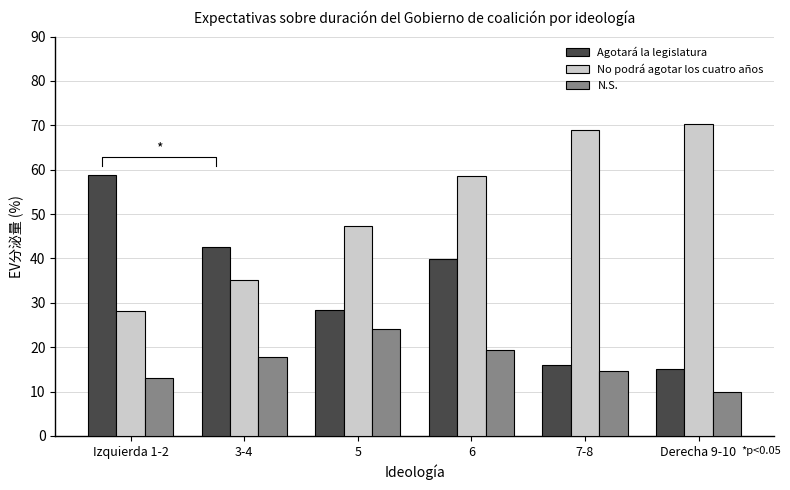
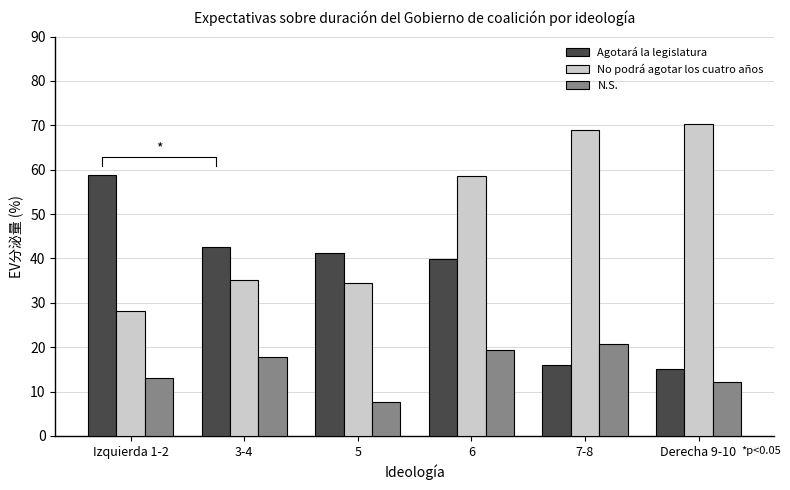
  {
    "Agotará la legislatura": {
      "Izquierda 1-2": 59,
      "3-4": 43,
-     "5": 28,
+     "5": 41,
      "6": 40,
      "7-8": 16,
      "Derecha 9-10": 15
    },
    "No podrá agotar los cuatro años": {
      "Izquierda 1-2": 28,
      "3-4": 35,
-     "5": 47,
+     "5": 35,
      "6": 59,
      "7-8": 69,
      "Derecha 9-10": 70
    },
    "N.S.": {
      "Izquierda 1-2": 13,
      "3-4": 18,
-     "5": 24,
+     "5": 8,
      "6": 19,
-     "7-8": 15,
-     "Derecha 9-10": 10
+     "7-8": 21,
+     "Derecha 9-10": 12
    }
  }
